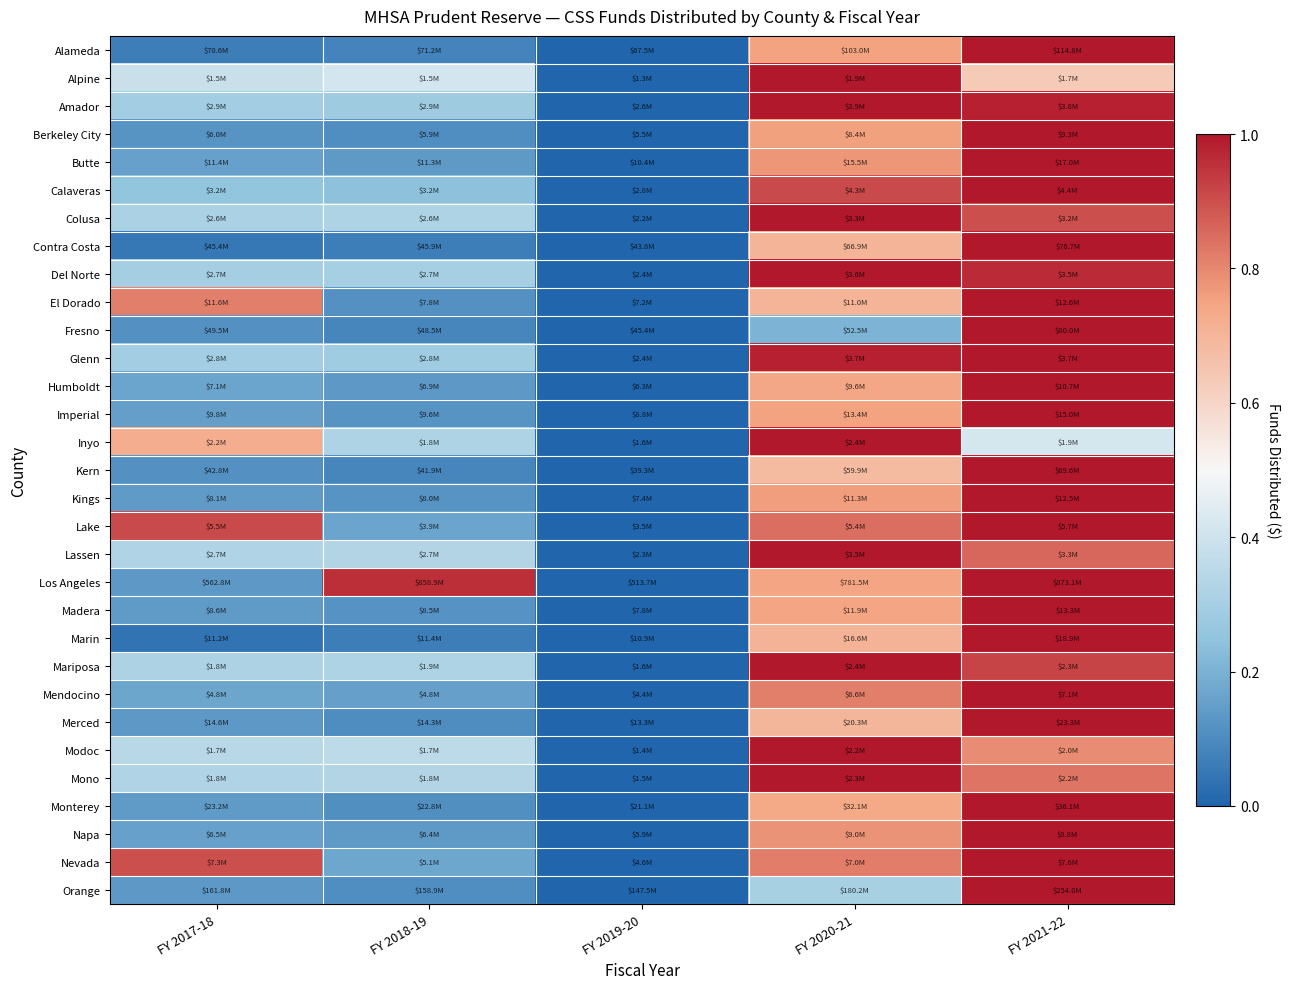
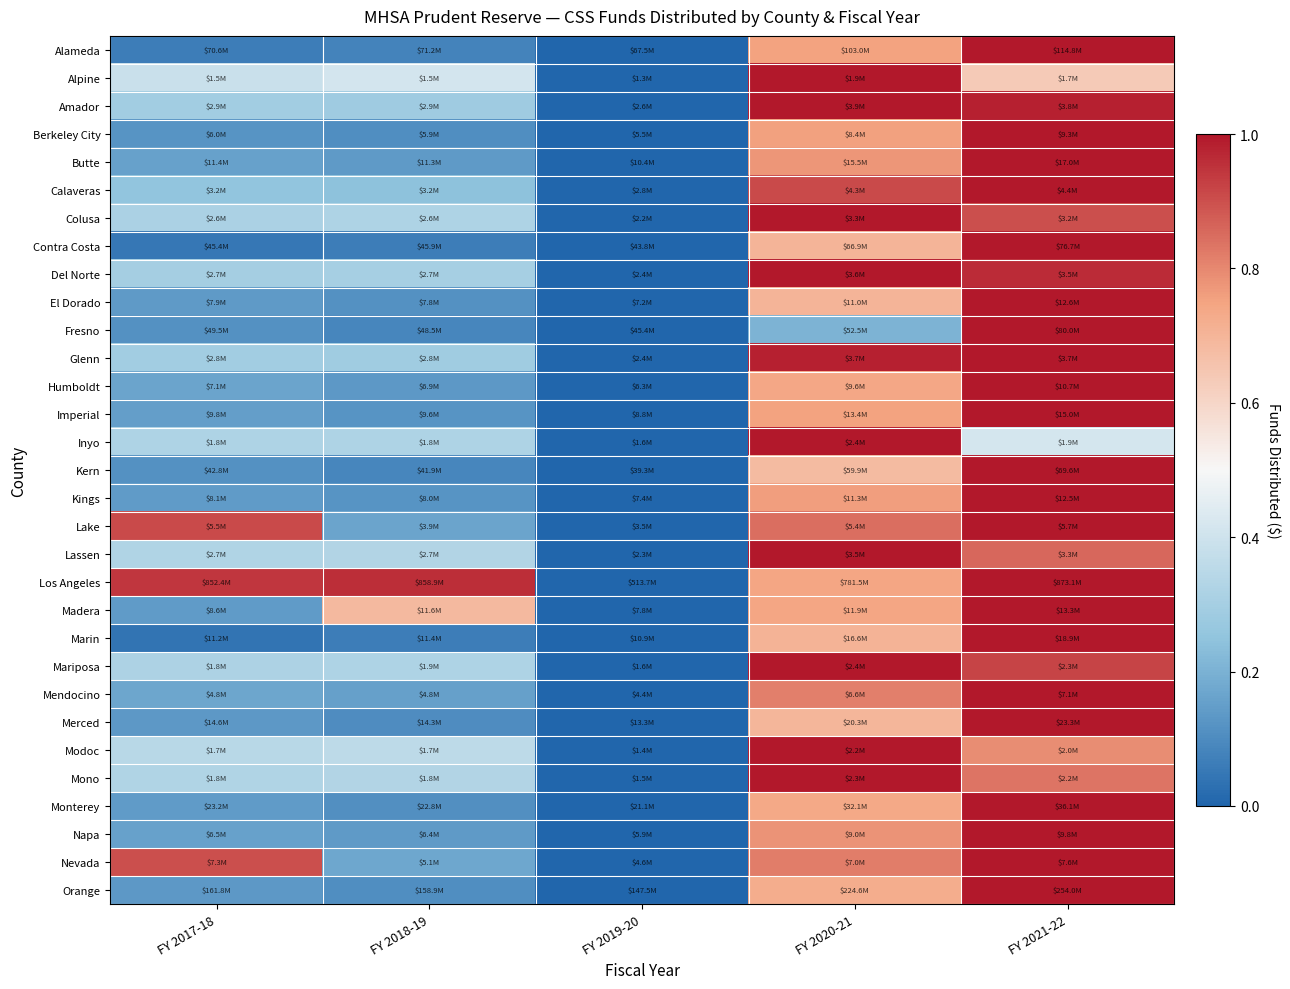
  {
    "Alameda": {
      "FY 2017-18": "$70.6M",
      "FY 2018-19": "$71.2M",
      "FY 2019-20": "$67.5M",
      "FY 2020-21": "$103.0M",
      "FY 2021-22": "$114.8M"
    },
    "Alpine": {
      "FY 2017-18": "$1.5M",
      "FY 2018-19": "$1.5M",
      "FY 2019-20": "$1.3M",
      "FY 2020-21": "$1.9M",
      "FY 2021-22": "$1.7M"
    },
    "Amador": {
      "FY 2017-18": "$2.9M",
      "FY 2018-19": "$2.9M",
      "FY 2019-20": "$2.6M",
      "FY 2020-21": "$3.9M",
      "FY 2021-22": "$3.8M"
    },
    "Berkeley City": {
      "FY 2017-18": "$6.0M",
      "FY 2018-19": "$5.9M",
      "FY 2019-20": "$5.5M",
      "FY 2020-21": "$8.4M",
      "FY 2021-22": "$9.3M"
    },
    "Butte": {
      "FY 2017-18": "$11.4M",
      "FY 2018-19": "$11.3M",
      "FY 2019-20": "$10.4M",
      "FY 2020-21": "$15.5M",
      "FY 2021-22": "$17.0M"
    },
    "Calaveras": {
      "FY 2017-18": "$3.2M",
      "FY 2018-19": "$3.2M",
      "FY 2019-20": "$2.8M",
      "FY 2020-21": "$4.3M",
      "FY 2021-22": "$4.4M"
    },
    "Colusa": {
      "FY 2017-18": "$2.6M",
      "FY 2018-19": "$2.6M",
      "FY 2019-20": "$2.2M",
      "FY 2020-21": "$3.3M",
      "FY 2021-22": "$3.2M"
    },
    "Contra Costa": {
      "FY 2017-18": "$45.4M",
      "FY 2018-19": "$45.9M",
      "FY 2019-20": "$43.8M",
      "FY 2020-21": "$66.9M",
      "FY 2021-22": "$76.7M"
    },
    "Del Norte": {
      "FY 2017-18": "$2.7M",
      "FY 2018-19": "$2.7M",
      "FY 2019-20": "$2.4M",
      "FY 2020-21": "$3.6M",
      "FY 2021-22": "$3.5M"
    },
    "El Dorado": {
-     "FY 2017-18": "$11.6M",
+     "FY 2017-18": "$7.9M",
      "FY 2018-19": "$7.8M",
      "FY 2019-20": "$7.2M",
      "FY 2020-21": "$11.0M",
      "FY 2021-22": "$12.6M"
    },
    "Fresno": {
      "FY 2017-18": "$49.5M",
      "FY 2018-19": "$48.5M",
      "FY 2019-20": "$45.4M",
      "FY 2020-21": "$52.5M",
      "FY 2021-22": "$80.0M"
    },
    "Glenn": {
      "FY 2017-18": "$2.8M",
      "FY 2018-19": "$2.8M",
      "FY 2019-20": "$2.4M",
      "FY 2020-21": "$3.7M",
      "FY 2021-22": "$3.7M"
    },
    "Humboldt": {
      "FY 2017-18": "$7.1M",
      "FY 2018-19": "$6.9M",
      "FY 2019-20": "$6.3M",
      "FY 2020-21": "$9.6M",
      "FY 2021-22": "$10.7M"
    },
    "Imperial": {
      "FY 2017-18": "$9.8M",
      "FY 2018-19": "$9.6M",
      "FY 2019-20": "$8.8M",
      "FY 2020-21": "$13.4M",
      "FY 2021-22": "$15.0M"
    },
    "Inyo": {
-     "FY 2017-18": "$2.2M",
+     "FY 2017-18": "$1.8M",
      "FY 2018-19": "$1.8M",
      "FY 2019-20": "$1.6M",
      "FY 2020-21": "$2.4M",
      "FY 2021-22": "$1.9M"
    },
    "Kern": {
      "FY 2017-18": "$42.8M",
      "FY 2018-19": "$41.9M",
      "FY 2019-20": "$39.3M",
      "FY 2020-21": "$59.9M",
      "FY 2021-22": "$69.6M"
    },
    "Kings": {
      "FY 2017-18": "$8.1M",
      "FY 2018-19": "$8.0M",
      "FY 2019-20": "$7.4M",
      "FY 2020-21": "$11.3M",
      "FY 2021-22": "$12.5M"
    },
    "Lake": {
      "FY 2017-18": "$5.5M",
      "FY 2018-19": "$3.9M",
      "FY 2019-20": "$3.5M",
      "FY 2020-21": "$5.4M",
      "FY 2021-22": "$5.7M"
    },
    "Lassen": {
      "FY 2017-18": "$2.7M",
      "FY 2018-19": "$2.7M",
      "FY 2019-20": "$2.3M",
      "FY 2020-21": "$3.5M",
      "FY 2021-22": "$3.3M"
    },
    "Los Angeles": {
-     "FY 2017-18": "$562.8M",
+     "FY 2017-18": "$852.4M",
      "FY 2018-19": "$858.9M",
      "FY 2019-20": "$513.7M",
      "FY 2020-21": "$781.5M",
      "FY 2021-22": "$873.1M"
    },
    "Madera": {
      "FY 2017-18": "$8.6M",
-     "FY 2018-19": "$8.5M",
+     "FY 2018-19": "$11.6M",
      "FY 2019-20": "$7.8M",
      "FY 2020-21": "$11.9M",
      "FY 2021-22": "$13.3M"
    },
    "Marin": {
      "FY 2017-18": "$11.2M",
      "FY 2018-19": "$11.4M",
      "FY 2019-20": "$10.9M",
      "FY 2020-21": "$16.6M",
      "FY 2021-22": "$18.9M"
    },
    "Mariposa": {
      "FY 2017-18": "$1.8M",
      "FY 2018-19": "$1.9M",
      "FY 2019-20": "$1.6M",
      "FY 2020-21": "$2.4M",
      "FY 2021-22": "$2.3M"
    },
    "Mendocino": {
      "FY 2017-18": "$4.8M",
      "FY 2018-19": "$4.8M",
      "FY 2019-20": "$4.4M",
      "FY 2020-21": "$6.6M",
      "FY 2021-22": "$7.1M"
    },
    "Merced": {
      "FY 2017-18": "$14.6M",
      "FY 2018-19": "$14.3M",
      "FY 2019-20": "$13.3M",
      "FY 2020-21": "$20.3M",
      "FY 2021-22": "$23.3M"
    },
    "Modoc": {
      "FY 2017-18": "$1.7M",
      "FY 2018-19": "$1.7M",
      "FY 2019-20": "$1.4M",
      "FY 2020-21": "$2.2M",
      "FY 2021-22": "$2.0M"
    },
    "Mono": {
      "FY 2017-18": "$1.8M",
      "FY 2018-19": "$1.8M",
      "FY 2019-20": "$1.5M",
      "FY 2020-21": "$2.3M",
      "FY 2021-22": "$2.2M"
    },
    "Monterey": {
      "FY 2017-18": "$23.2M",
      "FY 2018-19": "$22.8M",
      "FY 2019-20": "$21.1M",
      "FY 2020-21": "$32.1M",
      "FY 2021-22": "$36.1M"
    },
    "Napa": {
      "FY 2017-18": "$6.5M",
      "FY 2018-19": "$6.4M",
      "FY 2019-20": "$5.9M",
      "FY 2020-21": "$9.0M",
      "FY 2021-22": "$9.8M"
    },
    "Nevada": {
      "FY 2017-18": "$7.3M",
      "FY 2018-19": "$5.1M",
      "FY 2019-20": "$4.6M",
      "FY 2020-21": "$7.0M",
      "FY 2021-22": "$7.6M"
    },
    "Orange": {
      "FY 2017-18": "$161.8M",
      "FY 2018-19": "$158.9M",
      "FY 2019-20": "$147.5M",
-     "FY 2020-21": "$180.2M",
+     "FY 2020-21": "$224.6M",
      "FY 2021-22": "$254.0M"
    }
  }
